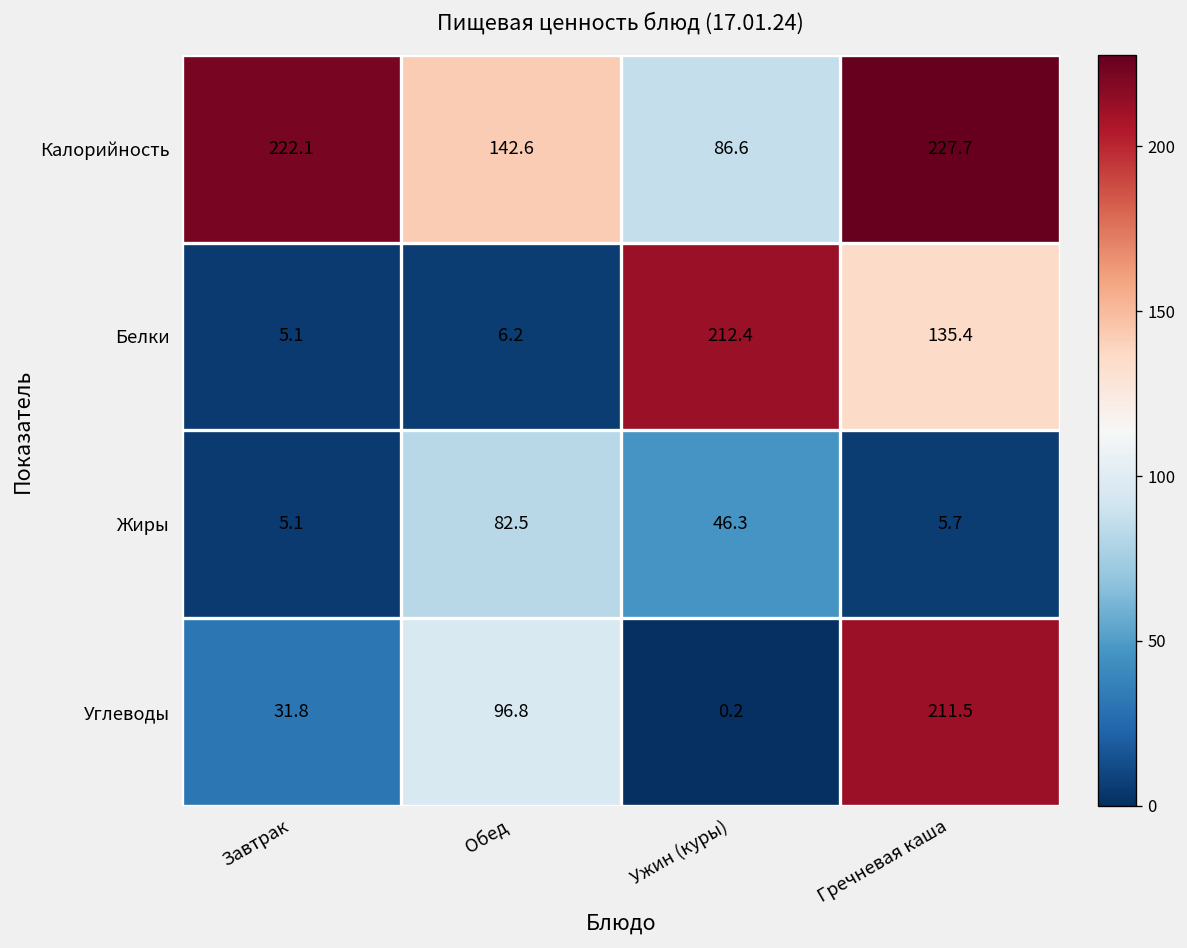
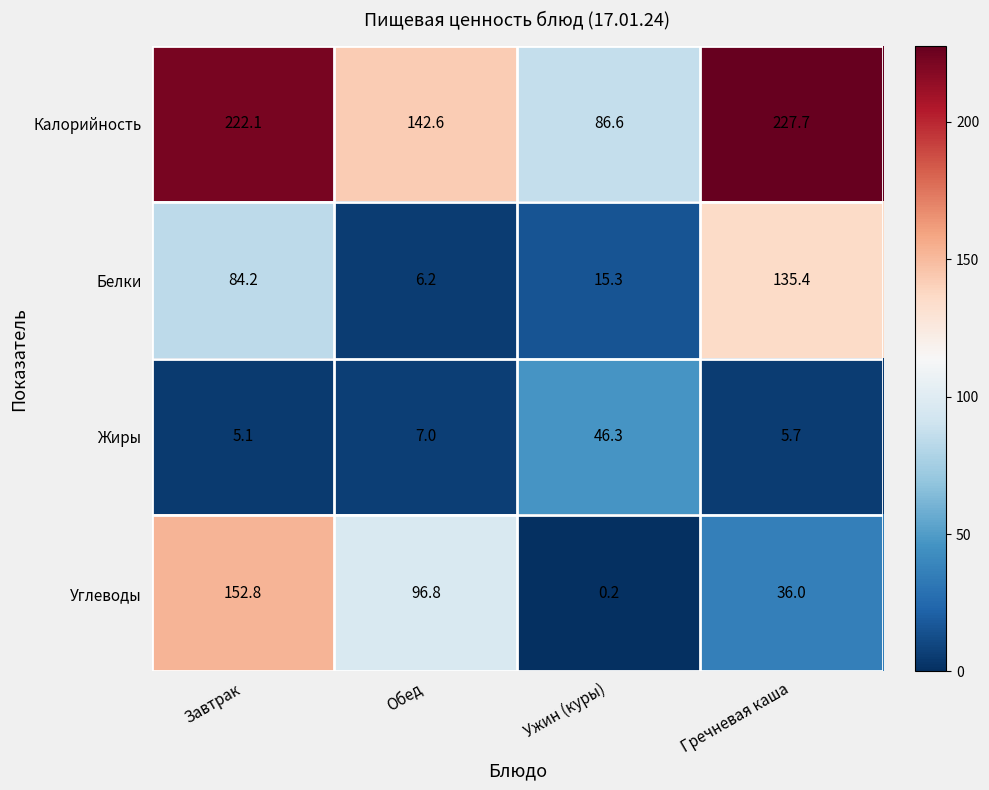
  {
    "Калорийность": {
      "Завтрак": 222.1,
      "Обед": 142.6,
      "Ужин (куры)": 86.6,
      "Гречневая каша": 227.7
    },
    "Белки": {
-     "Завтрак": 5.1,
+     "Завтрак": 84.2,
      "Обед": 6.2,
-     "Ужин (куры)": 212.4,
+     "Ужин (куры)": 15.3,
      "Гречневая каша": 135.4
    },
    "Жиры": {
      "Завтрак": 5.1,
-     "Обед": 82.5,
+     "Обед": 7.0,
      "Ужин (куры)": 46.3,
      "Гречневая каша": 5.7
    },
    "Углеводы": {
-     "Завтрак": 31.8,
+     "Завтрак": 152.8,
      "Обед": 96.8,
      "Ужин (куры)": 0.2,
-     "Гречневая каша": 211.5
+     "Гречневая каша": 36.0
    }
  }
